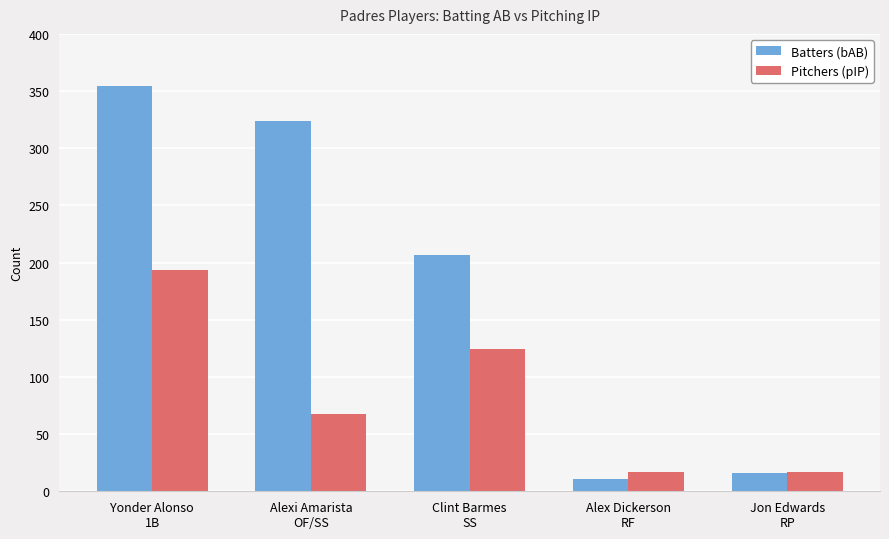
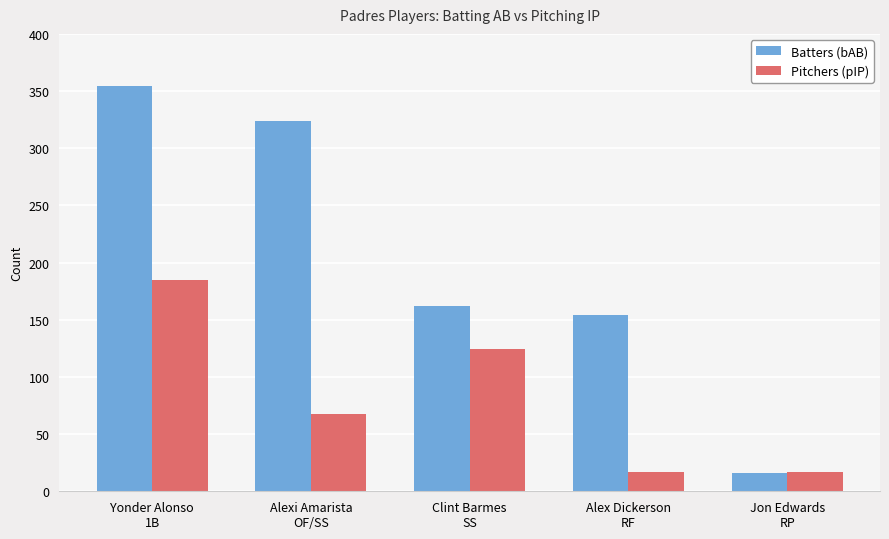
  {
    "Batters (bAB)": {
      "Yonder Alonso 1B": 354,
      "Alexi Amarista OF/SS": 324,
-     "Clint Barmes SS": 207,
-     "Alex Dickerson RF": 11,
+     "Clint Barmes SS": 162,
+     "Alex Dickerson RF": 154,
      "Jon Edwards RP": 16
    },
    "Pitchers (pIP)": {
-     "Yonder Alonso 1B": 193,
+     "Yonder Alonso 1B": 185,
      "Alexi Amarista OF/SS": 67,
      "Clint Barmes SS": 125,
      "Alex Dickerson RF": 17,
      "Jon Edwards RP": 17
    }
  }
